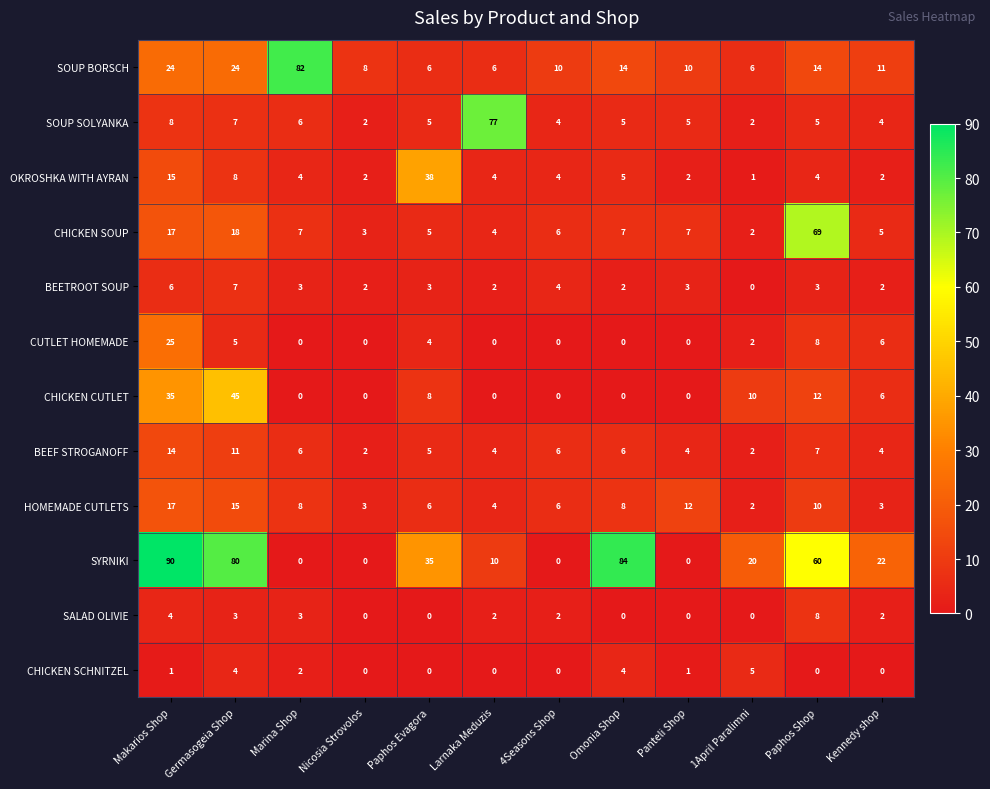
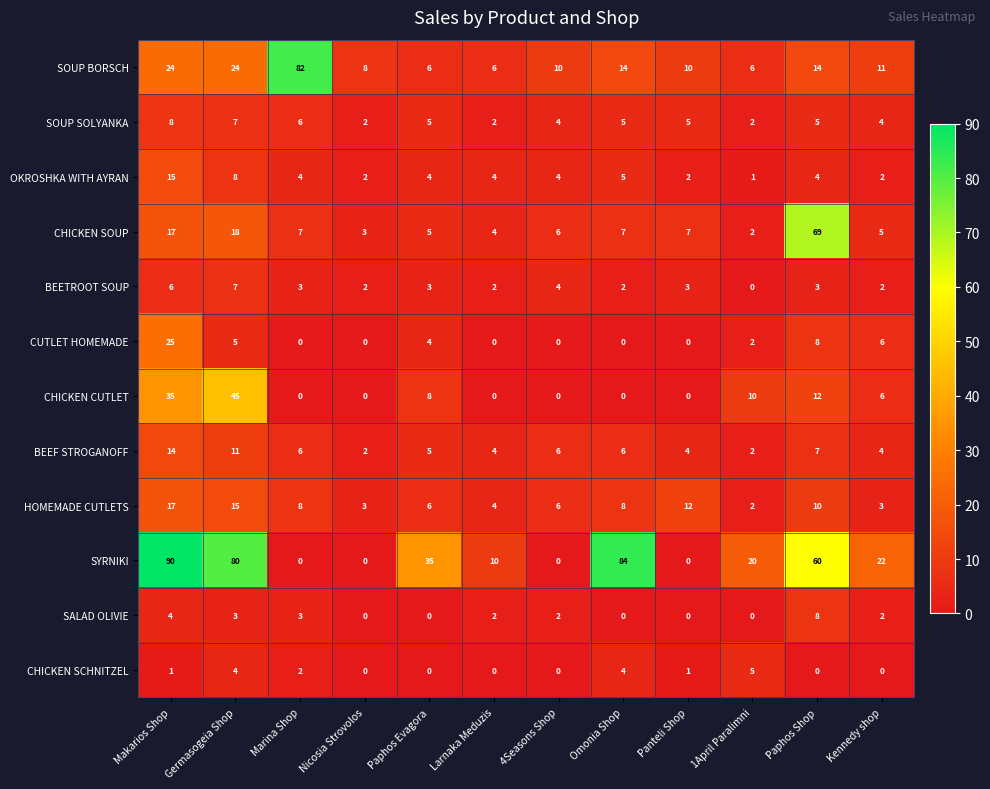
  {
    "SOUP BORSCH": {
      "Makarios Shop": 24,
      "Germasogeia Shop": 24,
      "Marina Shop": 82,
      "Nicosia Strovolos": 8,
      "Paphos Evagora": 6,
      "Larnaka Meduzis": 6,
      "4Seasons Shop": 10,
      "Omonia Shop": 14,
      "Panteli Shop": 10,
      "1April Paralimni": 6,
      "Paphos Shop": 14,
      "Kennedy shop": 11
    },
    "SOUP SOLYANKA": {
      "Makarios Shop": 8,
      "Germasogeia Shop": 7,
      "Marina Shop": 6,
      "Nicosia Strovolos": 2,
      "Paphos Evagora": 5,
-     "Larnaka Meduzis": 77,
+     "Larnaka Meduzis": 2,
      "4Seasons Shop": 4,
      "Omonia Shop": 5,
      "Panteli Shop": 5,
      "1April Paralimni": 2,
      "Paphos Shop": 5,
      "Kennedy shop": 4
    },
    "OKROSHKA WITH AYRAN": {
      "Makarios Shop": 15,
      "Germasogeia Shop": 8,
      "Marina Shop": 4,
      "Nicosia Strovolos": 2,
-     "Paphos Evagora": 38,
+     "Paphos Evagora": 4,
      "Larnaka Meduzis": 4,
      "4Seasons Shop": 4,
      "Omonia Shop": 5,
      "Panteli Shop": 2,
      "1April Paralimni": 1,
      "Paphos Shop": 4,
      "Kennedy shop": 2
    },
    "CHICKEN SOUP": {
      "Makarios Shop": 17,
      "Germasogeia Shop": 18,
      "Marina Shop": 7,
      "Nicosia Strovolos": 3,
      "Paphos Evagora": 5,
      "Larnaka Meduzis": 4,
      "4Seasons Shop": 6,
      "Omonia Shop": 7,
      "Panteli Shop": 7,
      "1April Paralimni": 2,
      "Paphos Shop": 69,
      "Kennedy shop": 5
    },
    "BEETROOT SOUP": {
      "Makarios Shop": 6,
      "Germasogeia Shop": 7,
      "Marina Shop": 3,
      "Nicosia Strovolos": 2,
      "Paphos Evagora": 3,
      "Larnaka Meduzis": 2,
      "4Seasons Shop": 4,
      "Omonia Shop": 2,
      "Panteli Shop": 3,
      "1April Paralimni": 0,
      "Paphos Shop": 3,
      "Kennedy shop": 2
    },
    "CUTLET HOMEMADE": {
      "Makarios Shop": 25,
      "Germasogeia Shop": 5,
      "Marina Shop": 0,
      "Nicosia Strovolos": 0,
      "Paphos Evagora": 4,
      "Larnaka Meduzis": 0,
      "4Seasons Shop": 0,
      "Omonia Shop": 0,
      "Panteli Shop": 0,
      "1April Paralimni": 2,
      "Paphos Shop": 8,
      "Kennedy shop": 6
    },
    "CHICKEN CUTLET": {
      "Makarios Shop": 35,
      "Germasogeia Shop": 45,
      "Marina Shop": 0,
      "Nicosia Strovolos": 0,
      "Paphos Evagora": 8,
      "Larnaka Meduzis": 0,
      "4Seasons Shop": 0,
      "Omonia Shop": 0,
      "Panteli Shop": 0,
      "1April Paralimni": 10,
      "Paphos Shop": 12,
      "Kennedy shop": 6
    },
    "BEEF STROGANOFF": {
      "Makarios Shop": 14,
      "Germasogeia Shop": 11,
      "Marina Shop": 6,
      "Nicosia Strovolos": 2,
      "Paphos Evagora": 5,
      "Larnaka Meduzis": 4,
      "4Seasons Shop": 6,
      "Omonia Shop": 6,
      "Panteli Shop": 4,
      "1April Paralimni": 2,
      "Paphos Shop": 7,
      "Kennedy shop": 4
    },
    "HOMEMADE CUTLETS": {
      "Makarios Shop": 17,
      "Germasogeia Shop": 15,
      "Marina Shop": 8,
      "Nicosia Strovolos": 3,
      "Paphos Evagora": 6,
      "Larnaka Meduzis": 4,
      "4Seasons Shop": 6,
      "Omonia Shop": 8,
      "Panteli Shop": 12,
      "1April Paralimni": 2,
      "Paphos Shop": 10,
      "Kennedy shop": 3
    },
    "SYRNIKI": {
      "Makarios Shop": 90,
      "Germasogeia Shop": 80,
      "Marina Shop": 0,
      "Nicosia Strovolos": 0,
      "Paphos Evagora": 35,
      "Larnaka Meduzis": 10,
      "4Seasons Shop": 0,
      "Omonia Shop": 84,
      "Panteli Shop": 0,
      "1April Paralimni": 20,
      "Paphos Shop": 60,
      "Kennedy shop": 22
    },
    "SALAD OLIVIE": {
      "Makarios Shop": 4,
      "Germasogeia Shop": 3,
      "Marina Shop": 3,
      "Nicosia Strovolos": 0,
      "Paphos Evagora": 0,
      "Larnaka Meduzis": 2,
      "4Seasons Shop": 2,
      "Omonia Shop": 0,
      "Panteli Shop": 0,
      "1April Paralimni": 0,
      "Paphos Shop": 8,
      "Kennedy shop": 2
    },
    "CHICKEN SCHNITZEL": {
      "Makarios Shop": 1,
      "Germasogeia Shop": 4,
      "Marina Shop": 2,
      "Nicosia Strovolos": 0,
      "Paphos Evagora": 0,
      "Larnaka Meduzis": 0,
      "4Seasons Shop": 0,
      "Omonia Shop": 4,
      "Panteli Shop": 1,
      "1April Paralimni": 5,
      "Paphos Shop": 0,
      "Kennedy shop": 0
    }
  }
